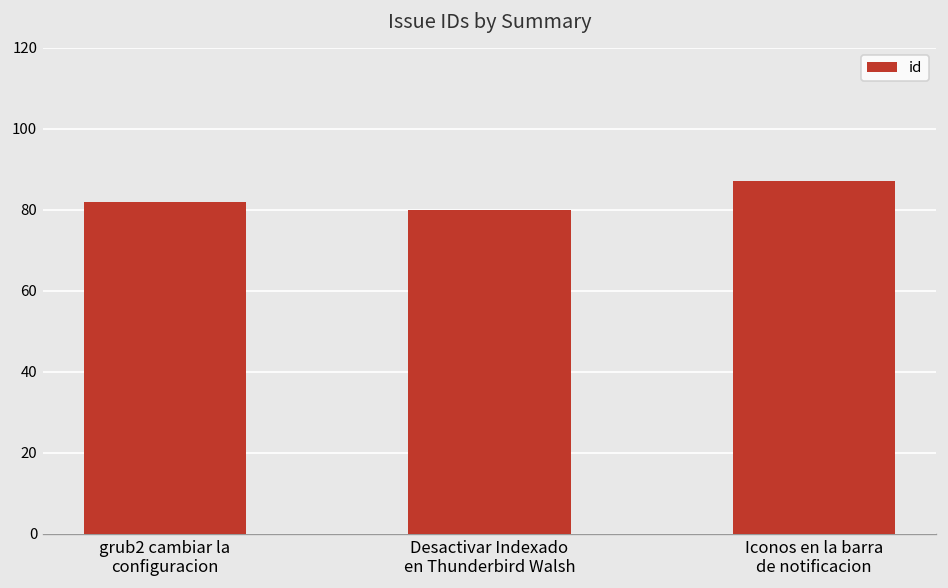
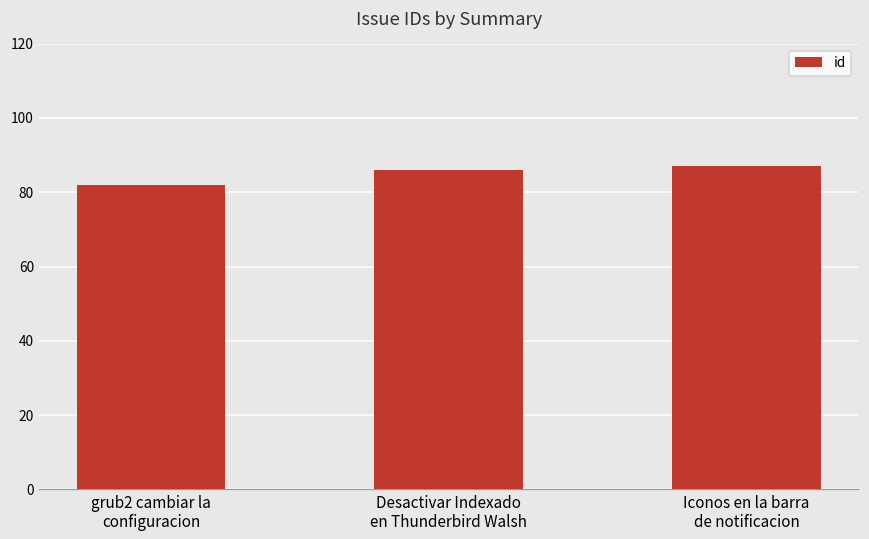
  {
    "grub2 cambiar la configuracion": 82,
-   "Desactivar Indexado en Thunderbird Walsh": 80,
+   "Desactivar Indexado en Thunderbird Walsh": 86,
    "Iconos en la barra de notificacion": 87
  }
